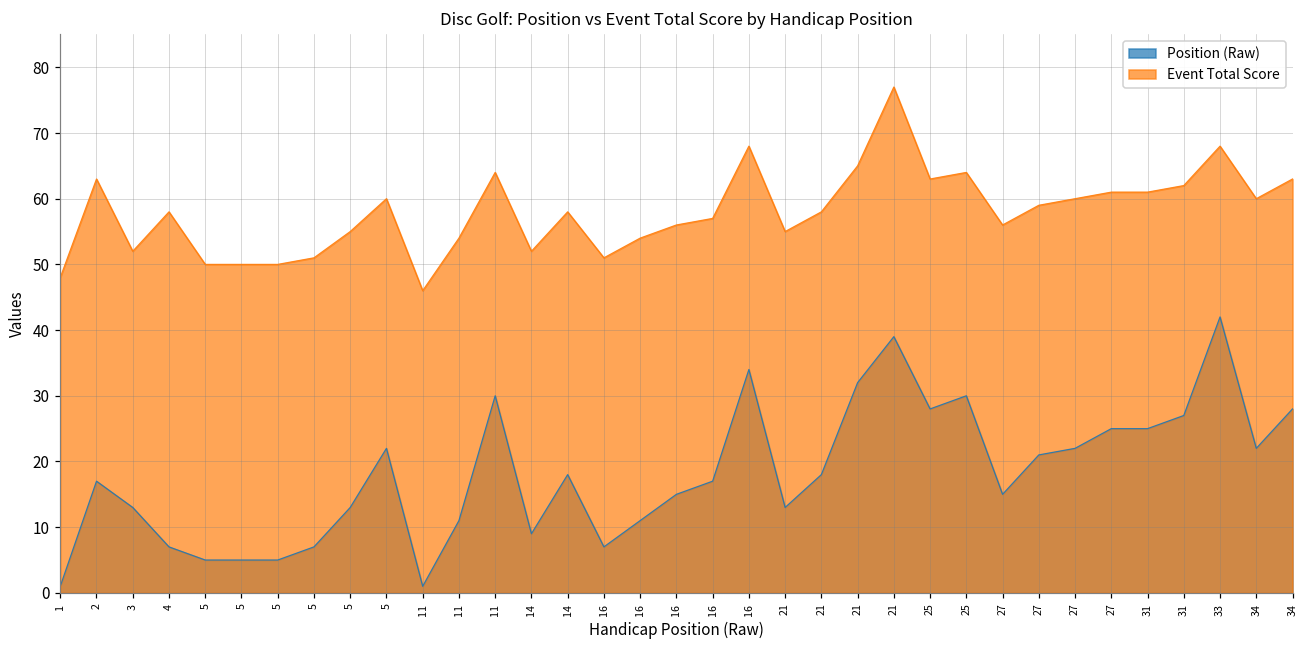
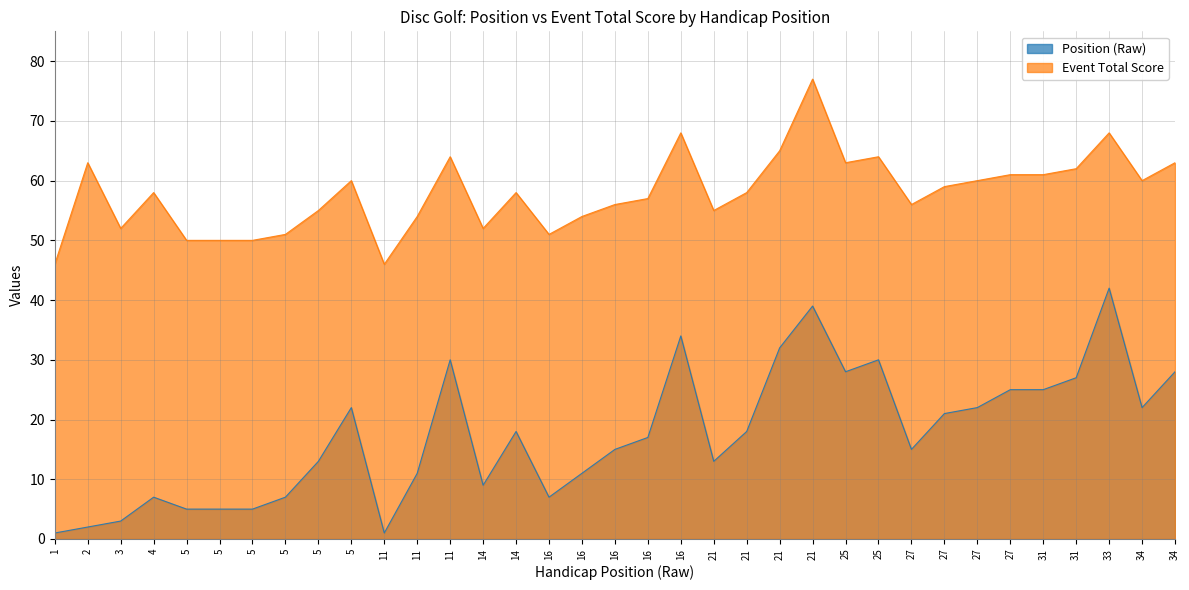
  {
    "Position (Raw)": {
      "1": 1,
-     "2": 17,
-     "3": 13,
+     "2": 2,
+     "3": 3,
      "4": 7,
      "33": 42
    },
    "Event Total Score": {
-     "1": 48,
+     "1": 46,
      "2": 63,
      "3": 52,
      "4": 58,
      "33": 68
    }
  }
